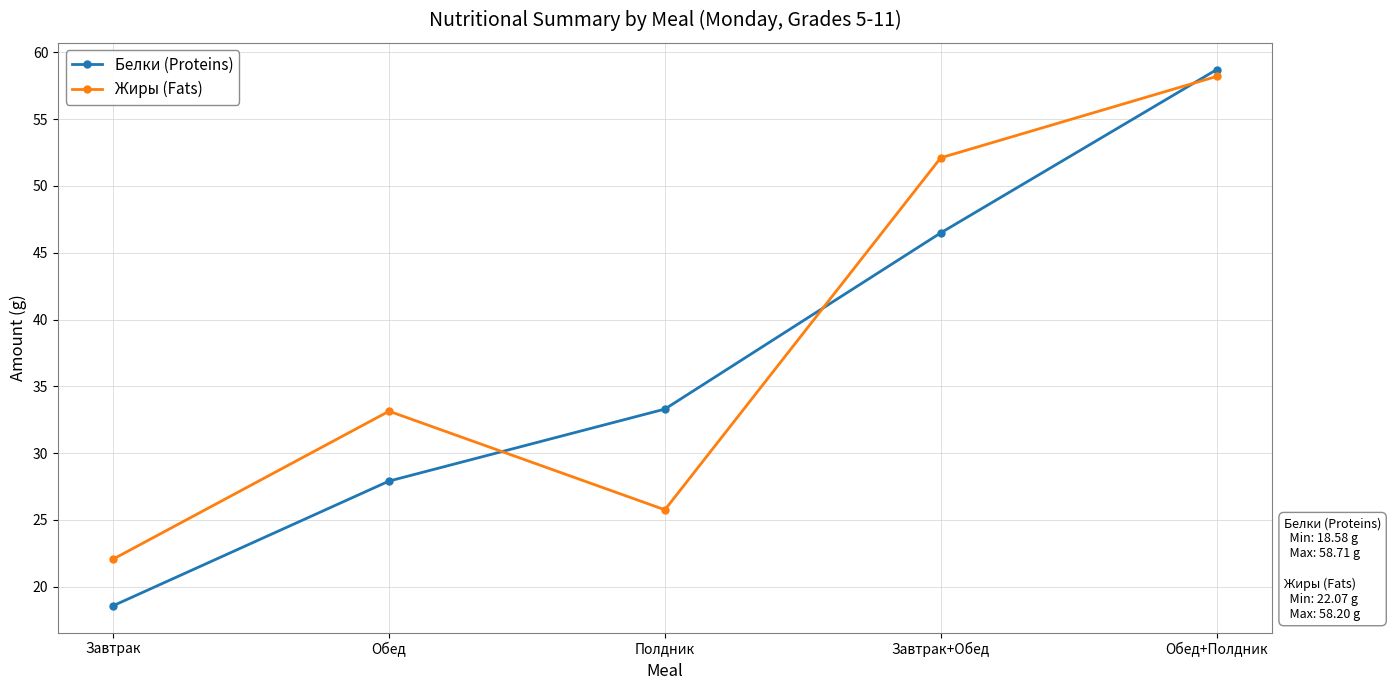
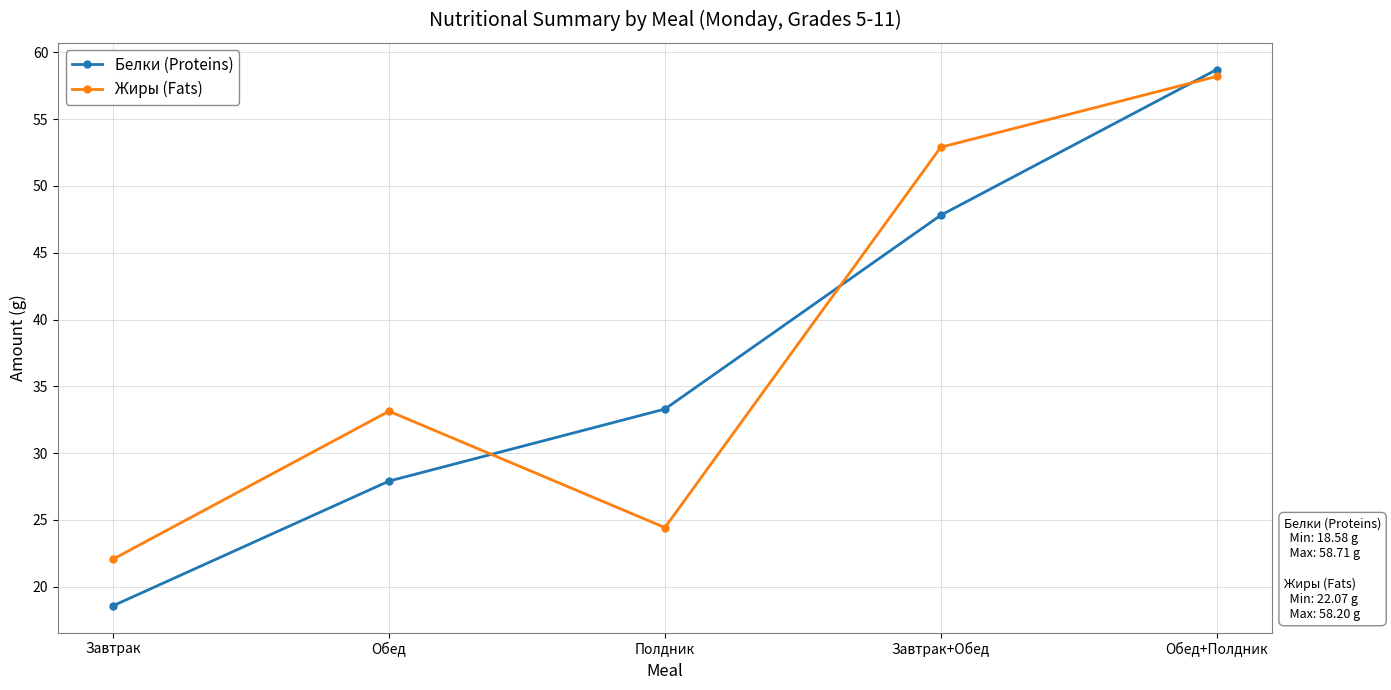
  {
    "Белки (Proteins)": {
      "Завтрак": 18.6,
      "Обед": 27.9,
      "Полдник": 33.3,
-     "Завтрак+Обед": 46.5,
+     "Завтрак+Обед": 47.8,
      "Обед+Полдник": 58.7
    },
    "Жиры (Fats)": {
      "Завтрак": 22.1,
      "Обед": 33.1,
-     "Полдник": 25.8,
-     "Завтрак+Обед": 52.1,
+     "Полдник": 24.4,
+     "Завтрак+Обед": 52.9,
      "Обед+Полдник": 58.2
    }
  }
